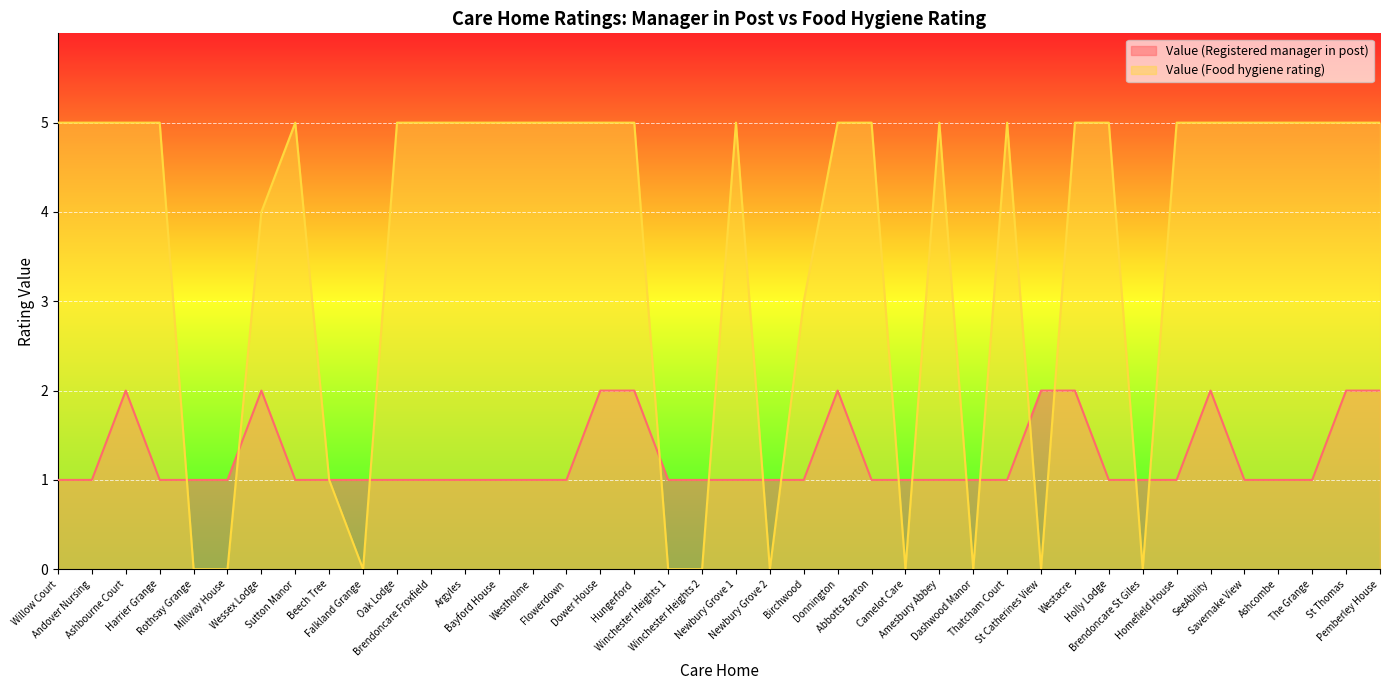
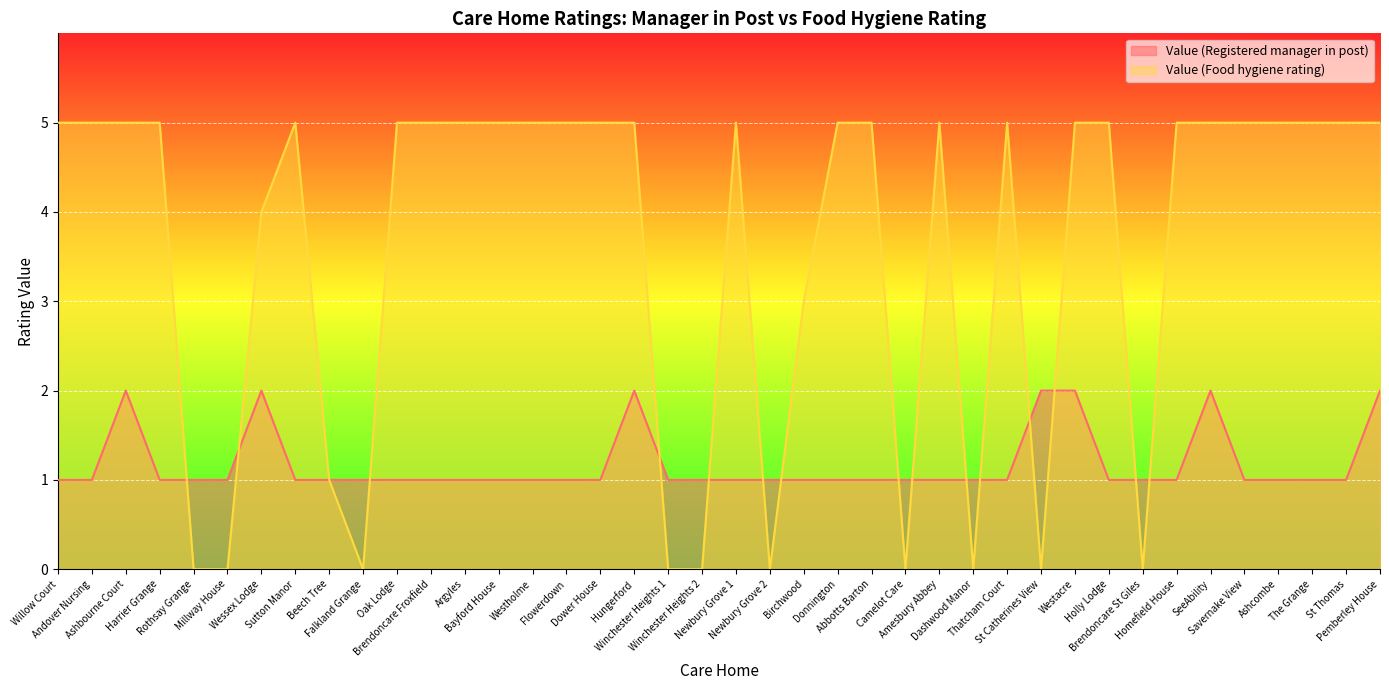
  {
    "Value (Registered manager in post)": {
      "Willow Court": 1,
      "Andover Nursing": 1,
      "Ashbourne Court": 2,
      "Harrier Grange": 1,
      "Rothsay Grange": 1,
      "Millway House": 1,
      "Wessex Lodge": 2,
      "Sutton Manor": 1,
      "Falkland Grange": 1,
      "Oak Lodge": 1,
      "Brendoncare Froxfield": 1,
      "Argyles": 1,
      "Bayford House": 1,
      "Westholme": 1,
      "Flowerdown": 1,
-     "Dower House": 2,
+     "Dower House": 1,
      "Hungerford": 2,
      "Winchester Heights 1": 1,
      "Winchester Heights 2": 1,
      "Newbury Grove 1": 1,
      "Newbury Grove 2": 1,
      "Birchwood": 1,
-     "Donnington": 2,
+     "Donnington": 1,
      "Abbotts Barton": 1,
      "Camelot Care": 1,
      "Amesbury Abbey": 1,
      "Dashwood Manor": 1,
      "Thatcham Court": 1,
      "St Catherines View": 2,
      "Westacre": 2,
      "Holly Lodge": 1,
      "Brendoncare St Giles": 1,
      "Homefield House": 1,
      "SeeAbility": 2,
      "Savernake View": 1,
      "Ashcombe": 1,
      "The Grange": 1,
-     "St Thomas": 2,
+     "St Thomas": 1,
      "Pemberley House": 2
    },
    "Value (Food hygiene rating)": {
      "Willow Court": 5,
      "Andover Nursing": 5,
      "Ashbourne Court": 5,
      "Harrier Grange": 5,
      "Rothsay Grange": 0,
      "Millway House": 0,
      "Wessex Lodge": 4,
      "Sutton Manor": 5,
      "Falkland Grange": 0,
      "Oak Lodge": 5,
      "Brendoncare Froxfield": 5,
      "Argyles": 5,
      "Bayford House": 5,
      "Westholme": 5,
      "Flowerdown": 5,
      "Dower House": 5,
      "Hungerford": 5,
      "Winchester Heights 1": 0,
      "Winchester Heights 2": 0,
      "Newbury Grove 1": 5,
      "Newbury Grove 2": 0,
      "Birchwood": 3,
      "Donnington": 5,
      "Abbotts Barton": 5,
      "Camelot Care": 0,
      "Amesbury Abbey": 5,
      "Dashwood Manor": 0,
      "Thatcham Court": 5,
      "St Catherines View": 0,
      "Westacre": 5,
      "Holly Lodge": 5,
      "Brendoncare St Giles": 0,
      "Homefield House": 5,
      "SeeAbility": 5,
      "Savernake View": 5,
      "Ashcombe": 5,
      "The Grange": 5,
      "St Thomas": 5,
      "Pemberley House": 5
    }
  }
